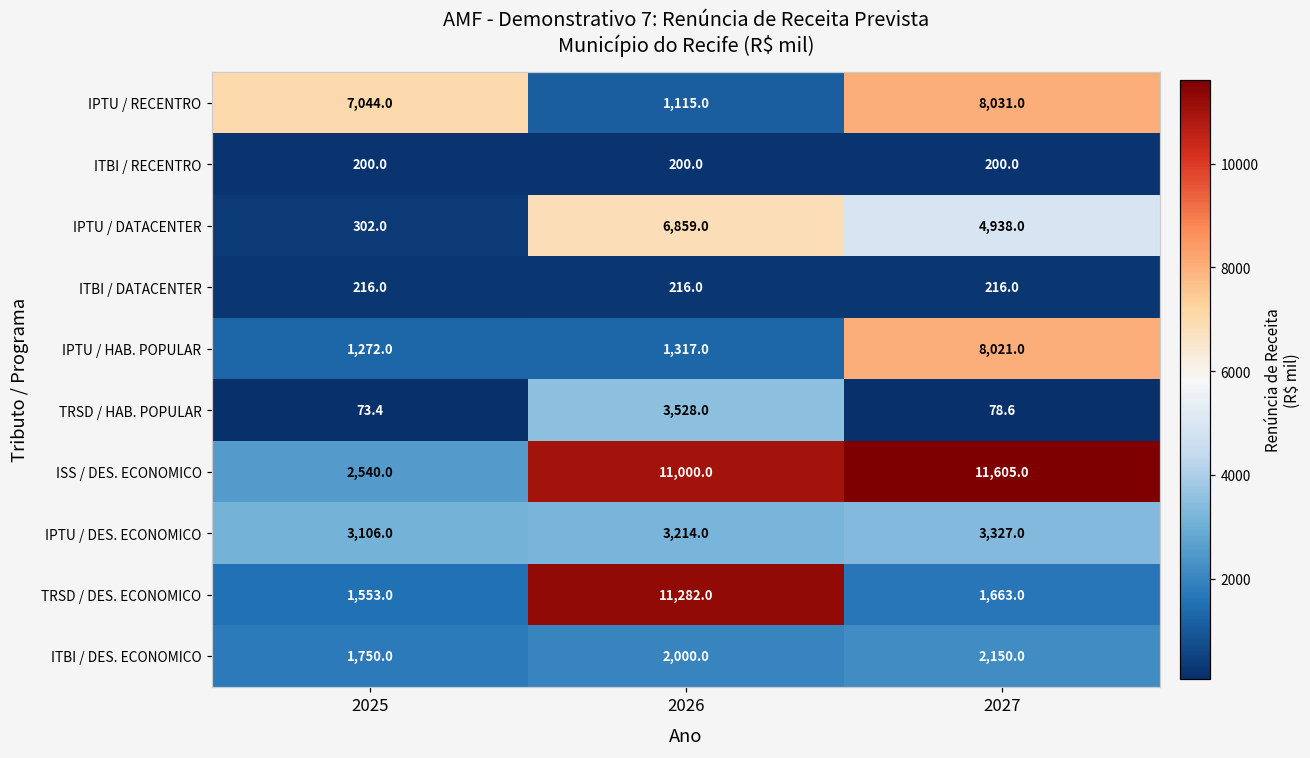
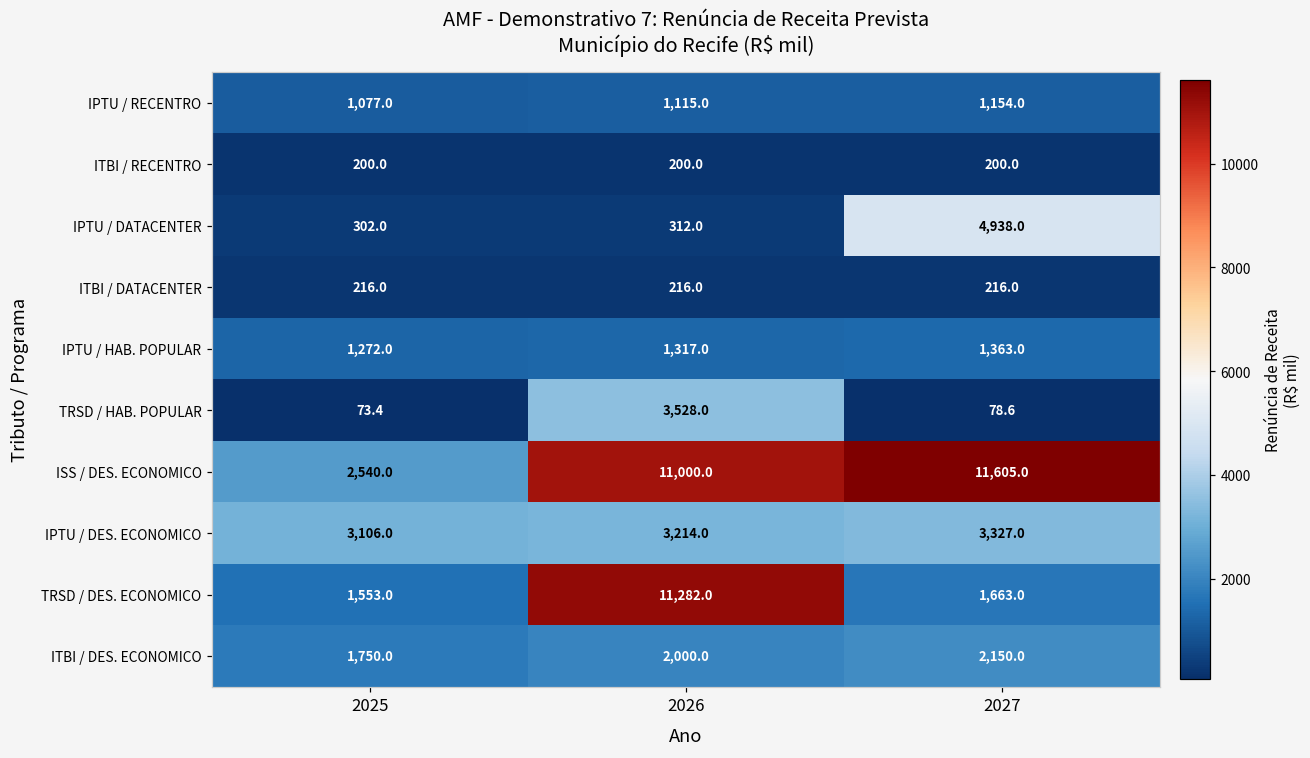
  {
    "IPTU / RECENTRO": {
-     "2025": "7,044.0",
+     "2025": "1,077.0",
      "2026": "1,115.0",
-     "2027": "8,031.0"
+     "2027": "1,154.0"
    },
    "ITBI / RECENTRO": {
      "2025": "200.0",
      "2026": "200.0",
      "2027": "200.0"
    },
    "IPTU / DATACENTER": {
      "2025": "302.0",
-     "2026": "6,859.0",
+     "2026": "312.0",
      "2027": "4,938.0"
    },
    "ITBI / DATACENTER": {
      "2025": "216.0",
      "2026": "216.0",
      "2027": "216.0"
    },
    "IPTU / HAB. POPULAR": {
      "2025": "1,272.0",
      "2026": "1,317.0",
-     "2027": "8,021.0"
+     "2027": "1,363.0"
    },
    "TRSD / HAB. POPULAR": {
      "2025": "73.4",
      "2026": "3,528.0",
      "2027": "78.6"
    },
    "ISS / DES. ECONOMICO": {
      "2025": "2,540.0",
      "2026": "11,000.0",
      "2027": "11,605.0"
    },
    "IPTU / DES. ECONOMICO": {
      "2025": "3,106.0",
      "2026": "3,214.0",
      "2027": "3,327.0"
    },
    "TRSD / DES. ECONOMICO": {
      "2025": "1,553.0",
      "2026": "11,282.0",
      "2027": "1,663.0"
    },
    "ITBI / DES. ECONOMICO": {
      "2025": "1,750.0",
      "2026": "2,000.0",
      "2027": "2,150.0"
    }
  }
